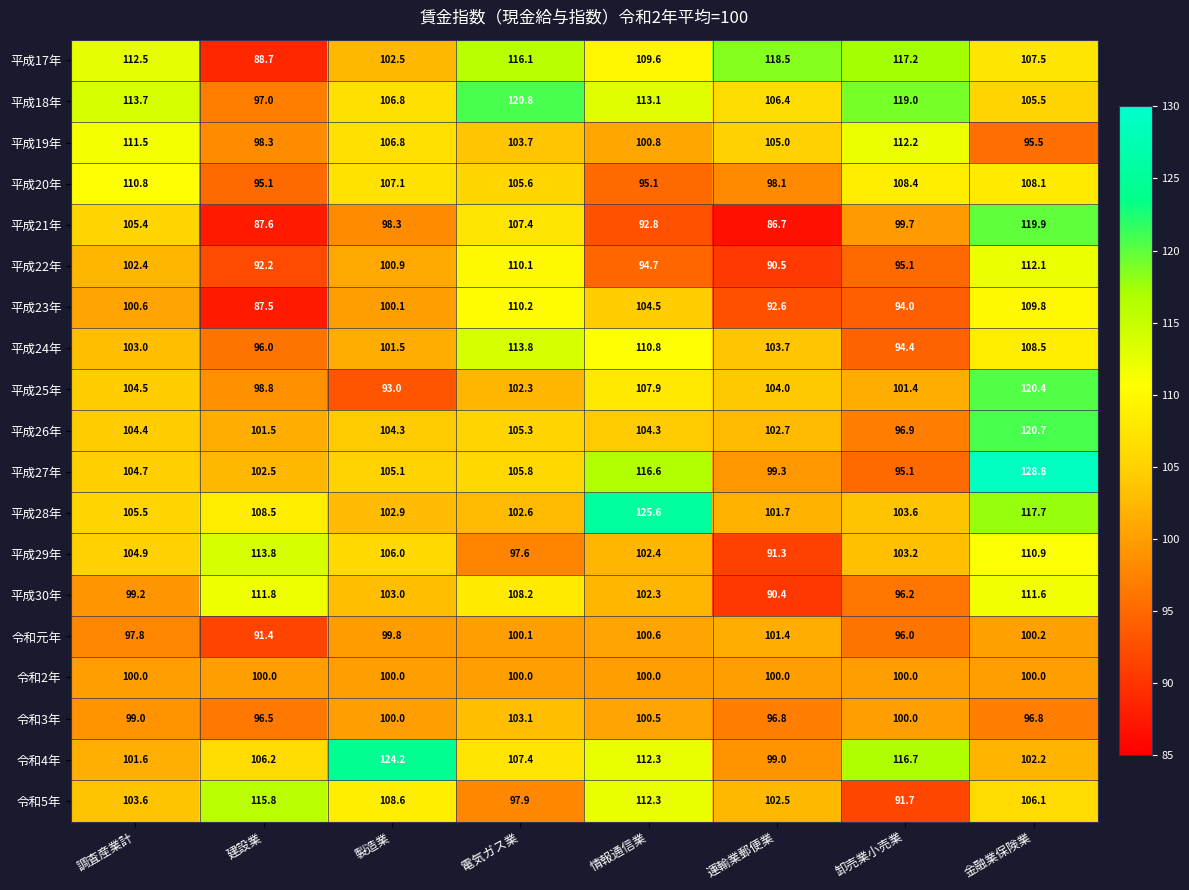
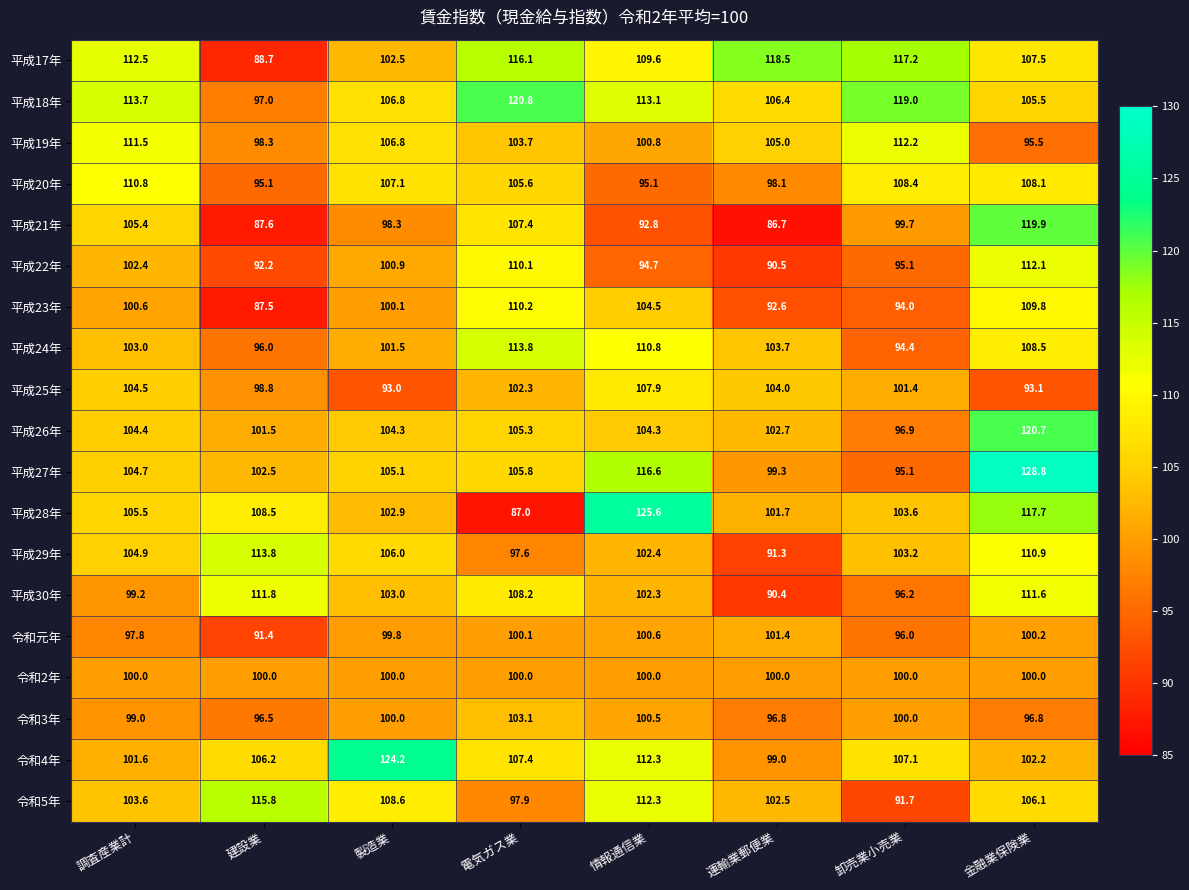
  {
    "平成17年": {
      "調査産業計": 112.5,
      "建設業": 88.7,
      "製造業": 102.5,
      "電気ガス業": 116.1,
      "情報通信業": 109.6,
      "運輸業郵便業": 118.5,
      "卸売業小売業": 117.2,
      "金融業保険業": 107.5
    },
    "平成18年": {
      "調査産業計": 113.7,
      "建設業": 97.0,
      "製造業": 106.8,
      "電気ガス業": 120.8,
      "情報通信業": 113.1,
      "運輸業郵便業": 106.4,
      "卸売業小売業": 119.0,
      "金融業保険業": 105.5
    },
    "平成19年": {
      "調査産業計": 111.5,
      "建設業": 98.3,
      "製造業": 106.8,
      "電気ガス業": 103.7,
      "情報通信業": 100.8,
      "運輸業郵便業": 105.0,
      "卸売業小売業": 112.2,
      "金融業保険業": 95.5
    },
    "平成20年": {
      "調査産業計": 110.8,
      "建設業": 95.1,
      "製造業": 107.1,
      "電気ガス業": 105.6,
      "情報通信業": 95.1,
      "運輸業郵便業": 98.1,
      "卸売業小売業": 108.4,
      "金融業保険業": 108.1
    },
    "平成21年": {
      "調査産業計": 105.4,
      "建設業": 87.6,
      "製造業": 98.3,
      "電気ガス業": 107.4,
      "情報通信業": 92.8,
      "運輸業郵便業": 86.7,
      "卸売業小売業": 99.7,
      "金融業保険業": 119.9
    },
    "平成22年": {
      "調査産業計": 102.4,
      "建設業": 92.2,
      "製造業": 100.9,
      "電気ガス業": 110.1,
      "情報通信業": 94.7,
      "運輸業郵便業": 90.5,
      "卸売業小売業": 95.1,
      "金融業保険業": 112.1
    },
    "平成23年": {
      "調査産業計": 100.6,
      "建設業": 87.5,
      "製造業": 100.1,
      "電気ガス業": 110.2,
      "情報通信業": 104.5,
      "運輸業郵便業": 92.6,
      "卸売業小売業": 94.0,
      "金融業保険業": 109.8
    },
    "平成24年": {
      "調査産業計": 103.0,
      "建設業": 96.0,
      "製造業": 101.5,
      "電気ガス業": 113.8,
      "情報通信業": 110.8,
      "運輸業郵便業": 103.7,
      "卸売業小売業": 94.4,
      "金融業保険業": 108.5
    },
    "平成25年": {
      "調査産業計": 104.5,
      "建設業": 98.8,
      "製造業": 93.0,
      "電気ガス業": 102.3,
      "情報通信業": 107.9,
      "運輸業郵便業": 104.0,
      "卸売業小売業": 101.4,
-     "金融業保険業": 120.4
+     "金融業保険業": 93.1
    },
    "平成26年": {
      "調査産業計": 104.4,
      "建設業": 101.5,
      "製造業": 104.3,
      "電気ガス業": 105.3,
      "情報通信業": 104.3,
      "運輸業郵便業": 102.7,
      "卸売業小売業": 96.9,
      "金融業保険業": 120.7
    },
    "平成27年": {
      "調査産業計": 104.7,
      "建設業": 102.5,
      "製造業": 105.1,
      "電気ガス業": 105.8,
      "情報通信業": 116.6,
      "運輸業郵便業": 99.3,
      "卸売業小売業": 95.1,
      "金融業保険業": 128.8
    },
    "平成28年": {
      "調査産業計": 105.5,
      "建設業": 108.5,
      "製造業": 102.9,
-     "電気ガス業": 102.6,
+     "電気ガス業": 87.0,
      "情報通信業": 125.6,
      "運輸業郵便業": 101.7,
      "卸売業小売業": 103.6,
      "金融業保険業": 117.7
    },
    "平成29年": {
      "調査産業計": 104.9,
      "建設業": 113.8,
      "製造業": 106.0,
      "電気ガス業": 97.6,
      "情報通信業": 102.4,
      "運輸業郵便業": 91.3,
      "卸売業小売業": 103.2,
      "金融業保険業": 110.9
    },
    "平成30年": {
      "調査産業計": 99.2,
      "建設業": 111.8,
      "製造業": 103.0,
      "電気ガス業": 108.2,
      "情報通信業": 102.3,
      "運輸業郵便業": 90.4,
      "卸売業小売業": 96.2,
      "金融業保険業": 111.6
    },
    "令和元年": {
      "調査産業計": 97.8,
      "建設業": 91.4,
      "製造業": 99.8,
      "電気ガス業": 100.1,
      "情報通信業": 100.6,
      "運輸業郵便業": 101.4,
      "卸売業小売業": 96.0,
      "金融業保険業": 100.2
    },
    "令和2年": {
      "調査産業計": 100.0,
      "建設業": 100.0,
      "製造業": 100.0,
      "電気ガス業": 100.0,
      "情報通信業": 100.0,
      "運輸業郵便業": 100.0,
      "卸売業小売業": 100.0,
      "金融業保険業": 100.0
    },
    "令和3年": {
      "調査産業計": 99.0,
      "建設業": 96.5,
      "製造業": 100.0,
      "電気ガス業": 103.1,
      "情報通信業": 100.5,
      "運輸業郵便業": 96.8,
      "卸売業小売業": 100.0,
      "金融業保険業": 96.8
    },
    "令和4年": {
      "調査産業計": 101.6,
      "建設業": 106.2,
      "製造業": 124.2,
      "電気ガス業": 107.4,
      "情報通信業": 112.3,
      "運輸業郵便業": 99.0,
-     "卸売業小売業": 116.7,
+     "卸売業小売業": 107.1,
      "金融業保険業": 102.2
    },
    "令和5年": {
      "調査産業計": 103.6,
      "建設業": 115.8,
      "製造業": 108.6,
      "電気ガス業": 97.9,
      "情報通信業": 112.3,
      "運輸業郵便業": 102.5,
      "卸売業小売業": 91.7,
      "金融業保険業": 106.1
    }
  }
